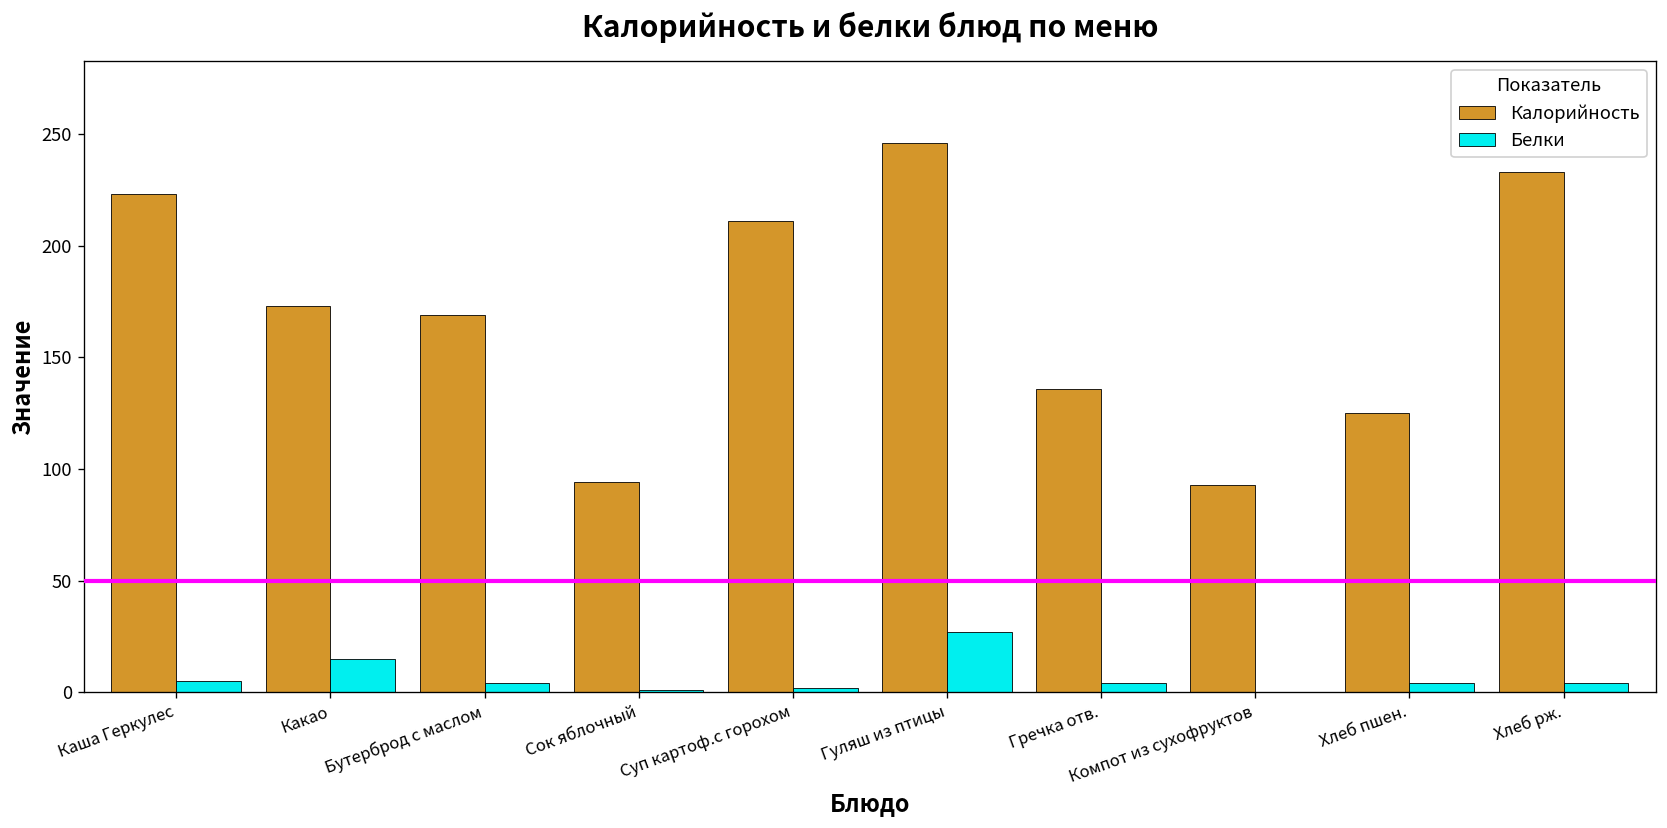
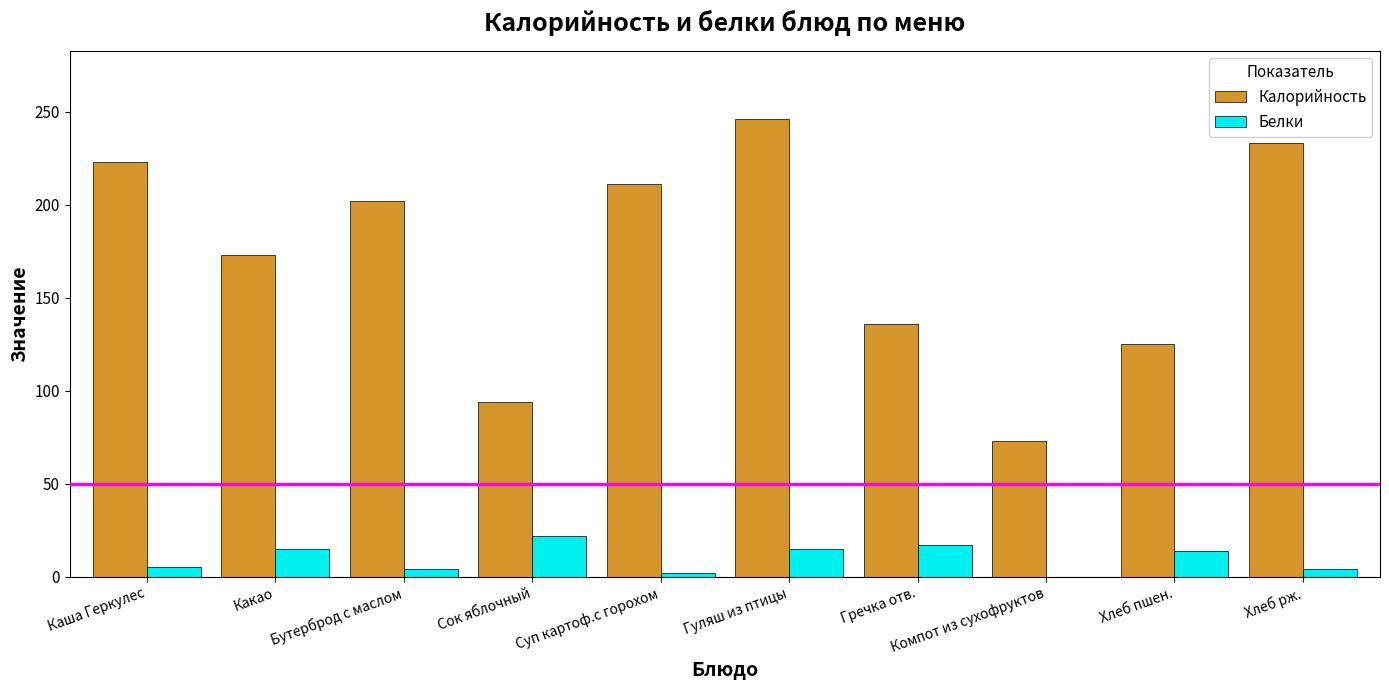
  {
    "Калорийность": {
      "Каша Геркулес": 223,
      "Какао": 173,
-     "Бутерброд с маслом": 169,
+     "Бутерброд с маслом": 202,
      "Сок яблочный": 94,
      "Суп картоф.с горохом": 211,
      "Гуляш из птицы": 246,
      "Гречка отв.": 136,
-     "Компот из сухофруктов": 93,
+     "Компот из сухофруктов": 73,
      "Хлеб пшен.": 125,
      "Хлеб рж.": 233
    },
    "Белки": {
      "Каша Геркулес": 5,
      "Какао": 15,
      "Бутерброд с маслом": 4,
-     "Сок яблочный": 1,
+     "Сок яблочный": 22,
      "Суп картоф.с горохом": 2,
-     "Гуляш из птицы": 27,
-     "Гречка отв.": 4,
+     "Гуляш из птицы": 15,
+     "Гречка отв.": 17,
      "Компот из сухофруктов": 0,
-     "Хлеб пшен.": 4,
+     "Хлеб пшен.": 14,
      "Хлеб рж.": 4
    }
  }
